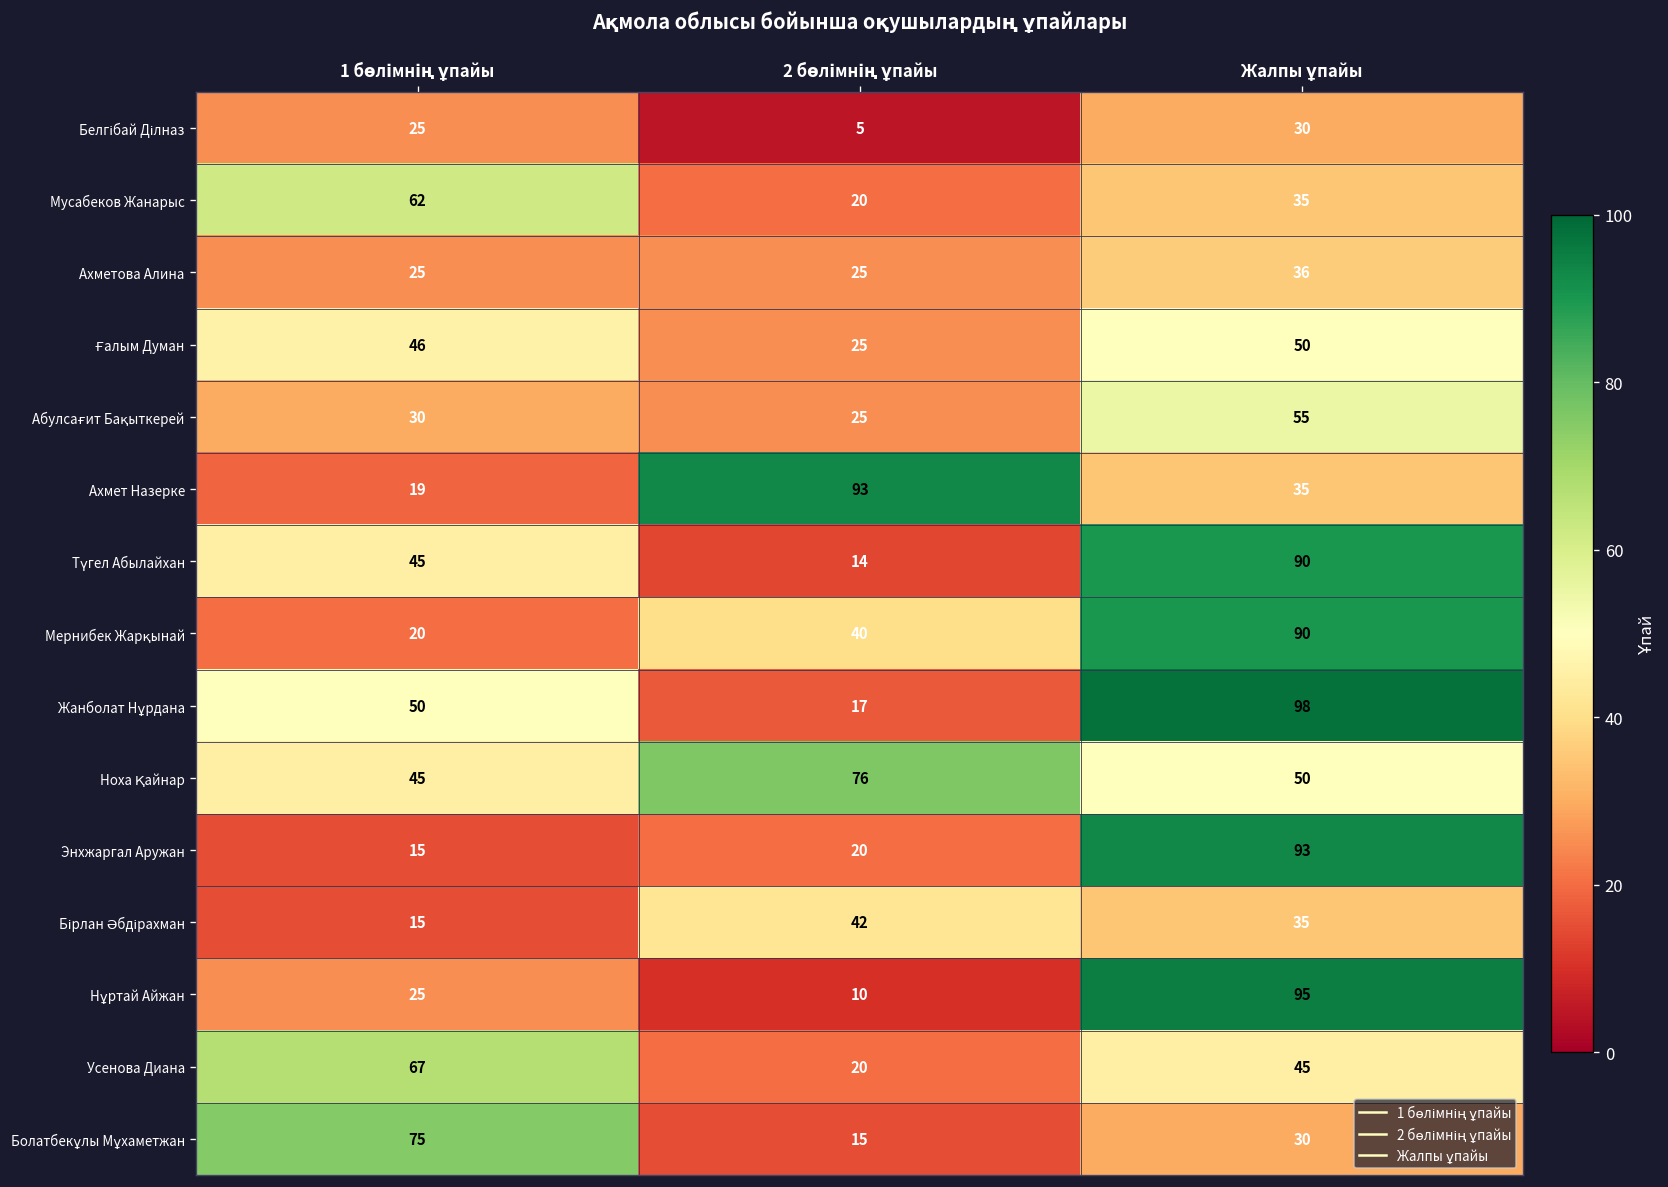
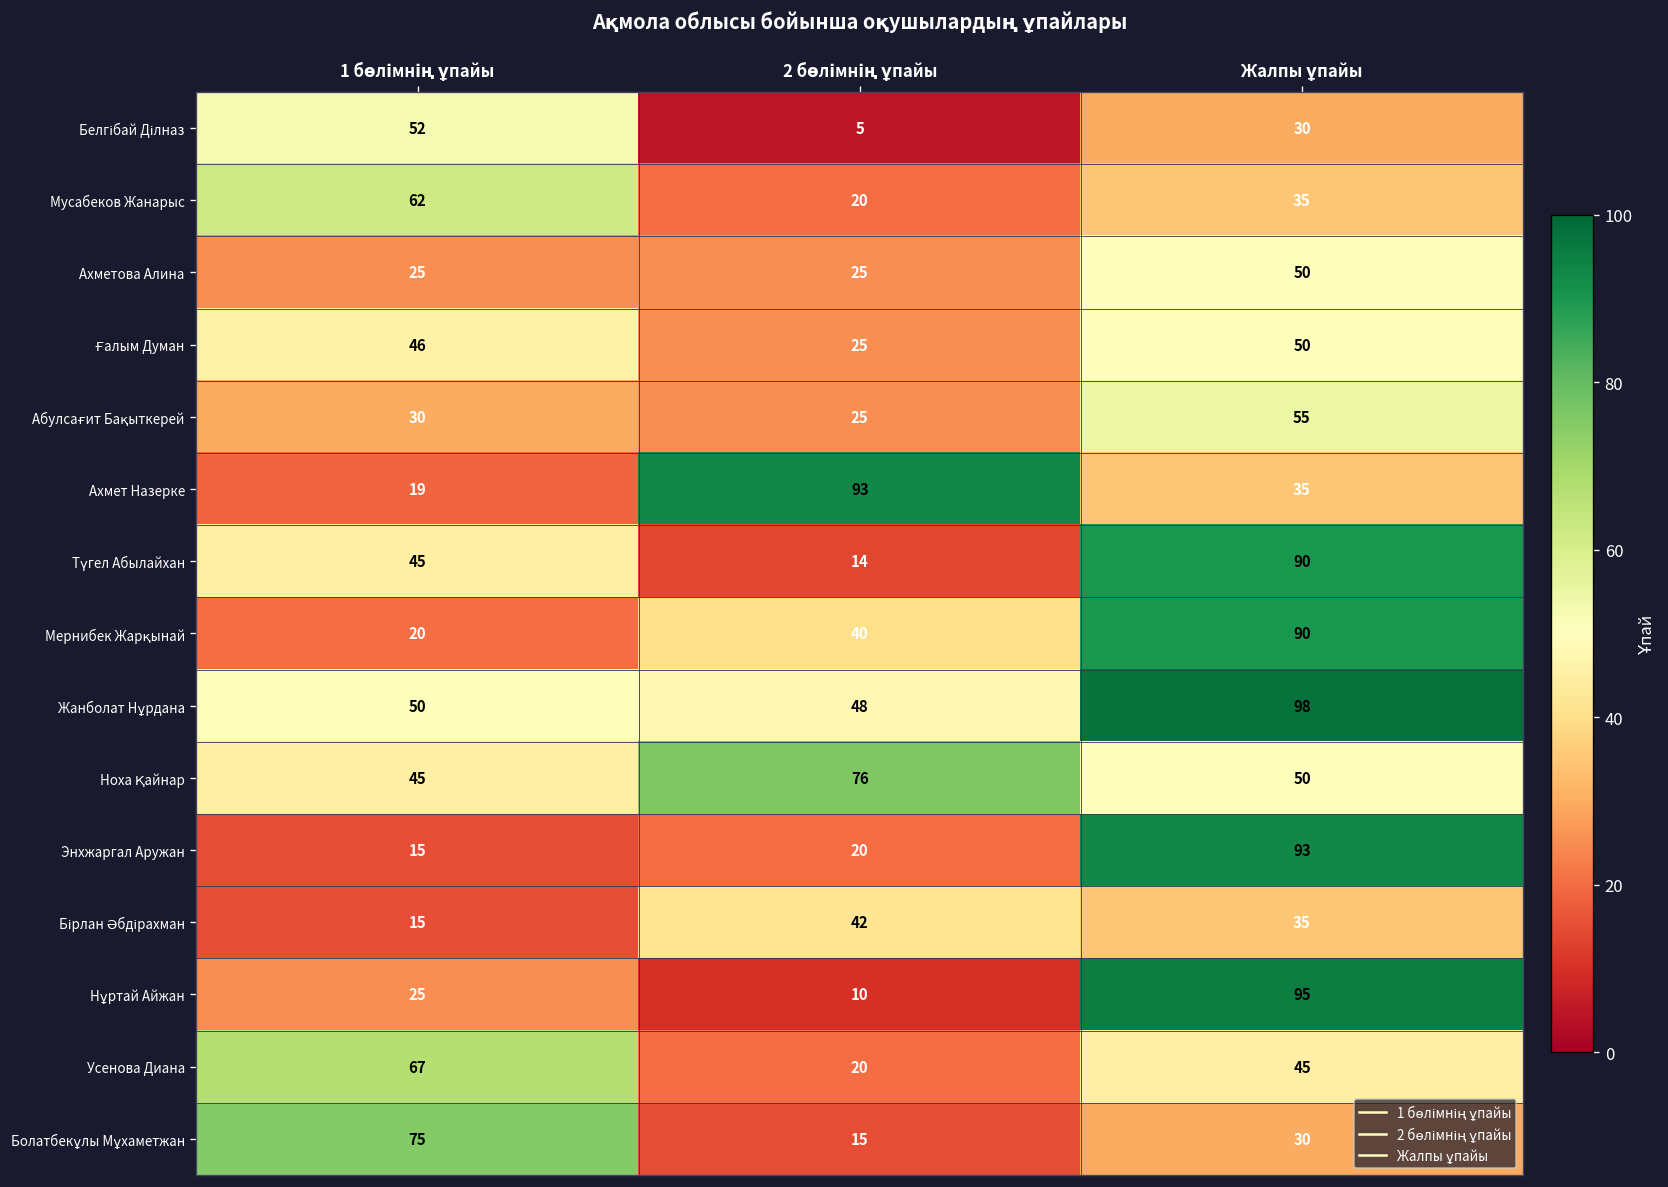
  {
    "Белгібай Ділназ": {
-     "1 бөлімнің ұпайы": 25,
+     "1 бөлімнің ұпайы": 52,
      "2 бөлімнің ұпайы": 5,
      "Жалпы ұпайы": 30
    },
    "Мусабеков Жанарыс": {
      "1 бөлімнің ұпайы": 62,
      "2 бөлімнің ұпайы": 20,
      "Жалпы ұпайы": 35
    },
    "Ахметова Алина": {
      "1 бөлімнің ұпайы": 25,
      "2 бөлімнің ұпайы": 25,
-     "Жалпы ұпайы": 36
+     "Жалпы ұпайы": 50
    },
    "Ғалым Думан": {
      "1 бөлімнің ұпайы": 46,
      "2 бөлімнің ұпайы": 25,
      "Жалпы ұпайы": 50
    },
    "Абулсағит Бақыткерей": {
      "1 бөлімнің ұпайы": 30,
      "2 бөлімнің ұпайы": 25,
      "Жалпы ұпайы": 55
    },
    "Ахмет Назерке": {
      "1 бөлімнің ұпайы": 19,
      "2 бөлімнің ұпайы": 93,
      "Жалпы ұпайы": 35
    },
    "Түгел Абылайхан": {
      "1 бөлімнің ұпайы": 45,
      "2 бөлімнің ұпайы": 14,
      "Жалпы ұпайы": 90
    },
    "Мернибек Жарқынай": {
      "1 бөлімнің ұпайы": 20,
      "2 бөлімнің ұпайы": 40,
      "Жалпы ұпайы": 90
    },
    "Жанболат Нұрдана": {
      "1 бөлімнің ұпайы": 50,
-     "2 бөлімнің ұпайы": 17,
+     "2 бөлімнің ұпайы": 48,
      "Жалпы ұпайы": 98
    },
    "Ноха Қайнар": {
      "1 бөлімнің ұпайы": 45,
      "2 бөлімнің ұпайы": 76,
      "Жалпы ұпайы": 50
    },
    "Энхжаргал Аружан": {
      "1 бөлімнің ұпайы": 15,
      "2 бөлімнің ұпайы": 20,
      "Жалпы ұпайы": 93
    },
    "Бірлан Әбдірахман": {
      "1 бөлімнің ұпайы": 15,
      "2 бөлімнің ұпайы": 42,
      "Жалпы ұпайы": 35
    },
    "Нұртай Айжан": {
      "1 бөлімнің ұпайы": 25,
      "2 бөлімнің ұпайы": 10,
      "Жалпы ұпайы": 95
    },
    "Усенова Диана": {
      "1 бөлімнің ұпайы": 67,
      "2 бөлімнің ұпайы": 20,
      "Жалпы ұпайы": 45
    },
    "Болатбекұлы Мұхаметжан": {
      "1 бөлімнің ұпайы": 75,
      "2 бөлімнің ұпайы": 15,
      "Жалпы ұпайы": 30
    }
  }
